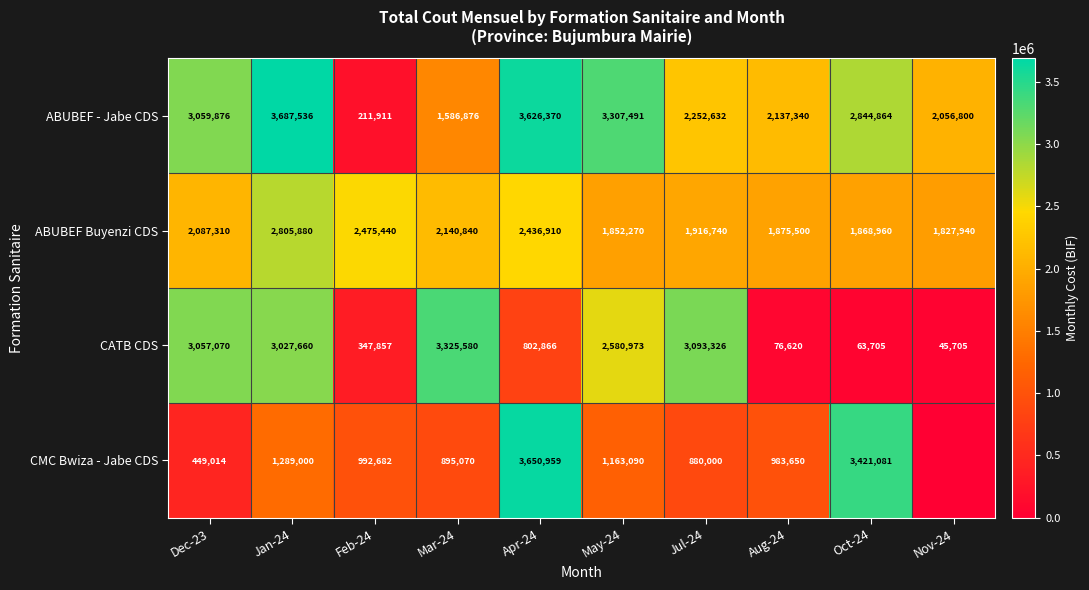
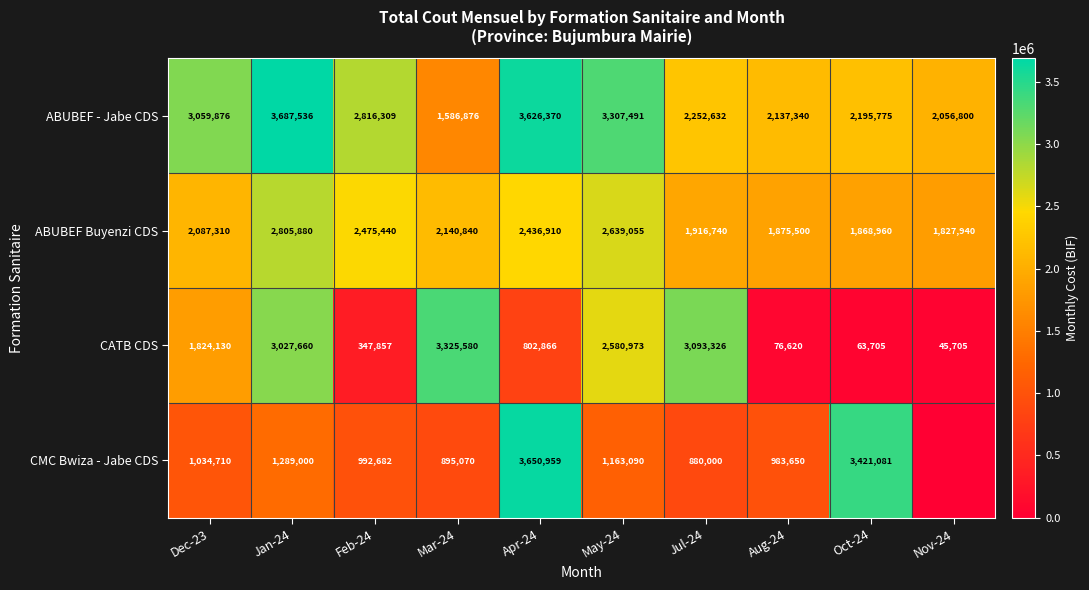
  {
    "ABUBEF - Jabe CDS": {
      "Dec-23": "3,059,876",
      "Jan-24": "3,687,536",
-     "Feb-24": "211,911",
+     "Feb-24": "2,816,309",
      "Mar-24": "1,586,876",
      "Apr-24": "3,626,370",
      "May-24": "3,307,491",
      "Jul-24": "2,252,632",
      "Aug-24": "2,137,340",
-     "Oct-24": "2,844,864",
+     "Oct-24": "2,195,775",
      "Nov-24": "2,056,800"
    },
    "ABUBEF Buyenzi CDS": {
      "Dec-23": "2,087,310",
      "Jan-24": "2,805,880",
      "Feb-24": "2,475,440",
      "Mar-24": "2,140,840",
      "Apr-24": "2,436,910",
-     "May-24": "1,852,270",
+     "May-24": "2,639,055",
      "Jul-24": "1,916,740",
      "Aug-24": "1,875,500",
      "Oct-24": "1,868,960",
      "Nov-24": "1,827,940"
    },
    "CATB CDS": {
-     "Dec-23": "3,057,070",
+     "Dec-23": "1,824,130",
      "Jan-24": "3,027,660",
      "Feb-24": "347,857",
      "Mar-24": "3,325,580",
      "Apr-24": "802,866",
      "May-24": "2,580,973",
      "Jul-24": "3,093,326",
      "Aug-24": "76,620",
      "Oct-24": "63,705",
      "Nov-24": "45,705"
    },
    "CMC Bwiza - Jabe CDS": {
-     "Dec-23": "449,014",
+     "Dec-23": "1,034,710",
      "Jan-24": "1,289,000",
      "Feb-24": "992,682",
      "Mar-24": "895,070",
      "Apr-24": "3,650,959",
      "May-24": "1,163,090",
      "Jul-24": "880,000",
      "Aug-24": "983,650",
      "Oct-24": "3,421,081"
    }
  }
